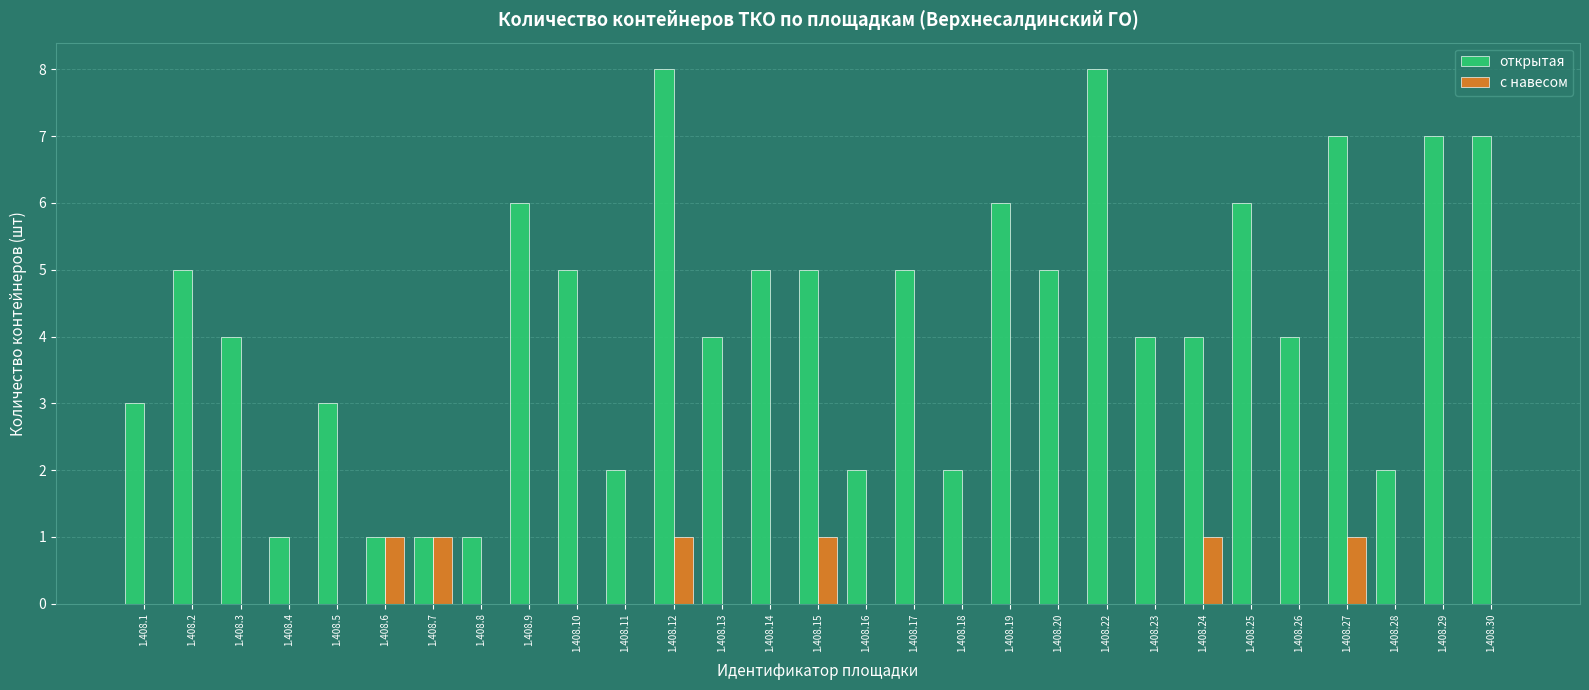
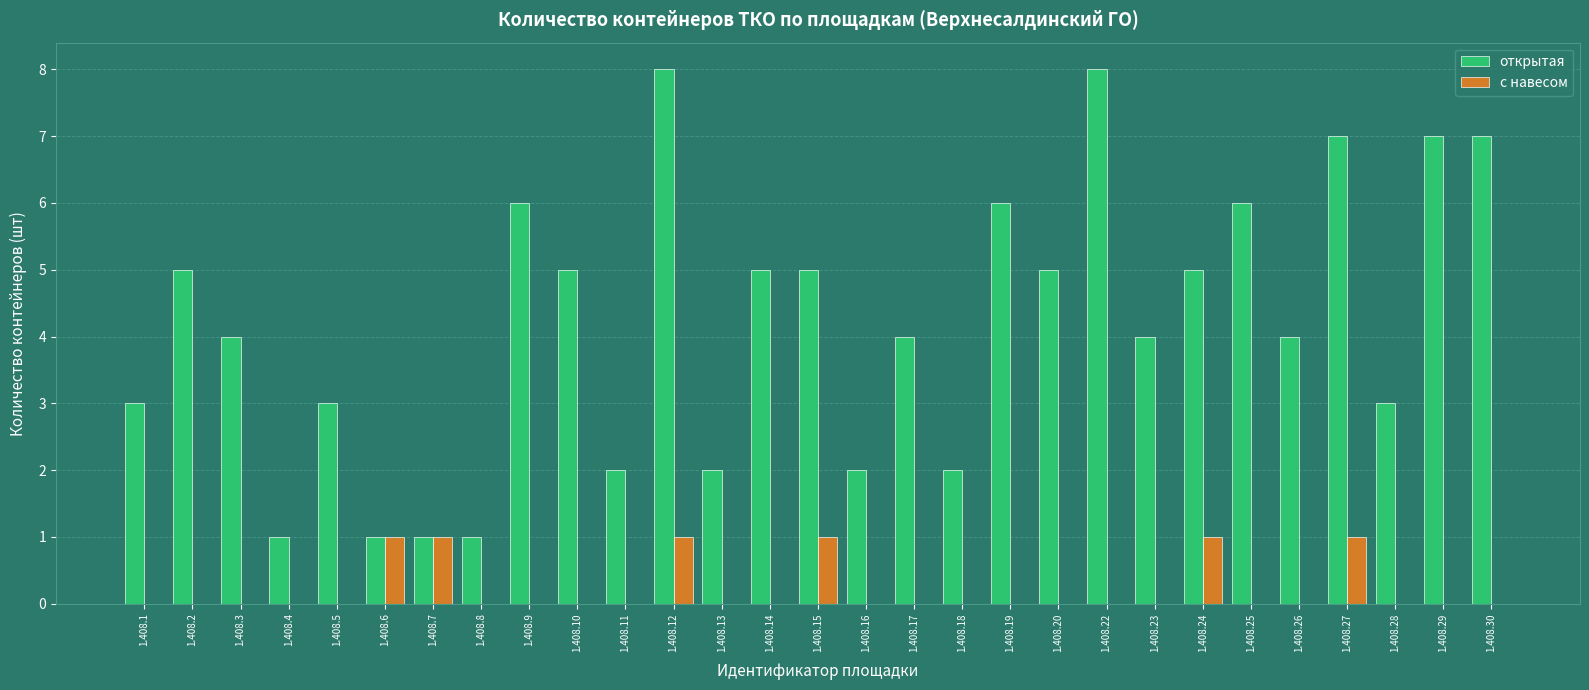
  {
    "открытая": {
      "1.408.1": 3,
      "1.408.2": 5,
      "1.408.3": 4,
      "1.408.4": 1,
      "1.408.5": 3,
      "1.408.6": 1,
      "1.408.7": 1,
      "1.408.8": 1,
      "1.408.9": 6,
      "1.408.10": 5,
      "1.408.11": 2,
      "1.408.12": 8,
-     "1.408.13": 4,
+     "1.408.13": 2,
      "1.408.14": 5,
      "1.408.15": 5,
      "1.408.16": 2,
-     "1.408.17": 5,
+     "1.408.17": 4,
      "1.408.18": 2,
      "1.408.19": 6,
      "1.408.20": 5,
      "1.408.22": 8,
      "1.408.23": 4,
-     "1.408.24": 4,
+     "1.408.24": 5,
      "1.408.25": 6,
      "1.408.26": 4,
      "1.408.27": 7,
-     "1.408.28": 2,
+     "1.408.28": 3,
      "1.408.29": 7,
      "1.408.30": 7
    },
    "с навесом": {
      "1.408.1": 0,
      "1.408.2": 0,
      "1.408.3": 0,
      "1.408.4": 0,
      "1.408.5": 0,
      "1.408.6": 1,
      "1.408.7": 1,
      "1.408.8": 0,
      "1.408.9": 0,
      "1.408.10": 0,
      "1.408.11": 0,
      "1.408.12": 1,
      "1.408.13": 0,
      "1.408.14": 0,
      "1.408.15": 1,
      "1.408.16": 0,
      "1.408.17": 0,
      "1.408.18": 0,
      "1.408.19": 0,
      "1.408.20": 0,
      "1.408.22": 0,
      "1.408.23": 0,
      "1.408.24": 1,
      "1.408.25": 0,
      "1.408.26": 0,
      "1.408.27": 1,
      "1.408.28": 0,
      "1.408.29": 0,
      "1.408.30": 0
    }
  }
